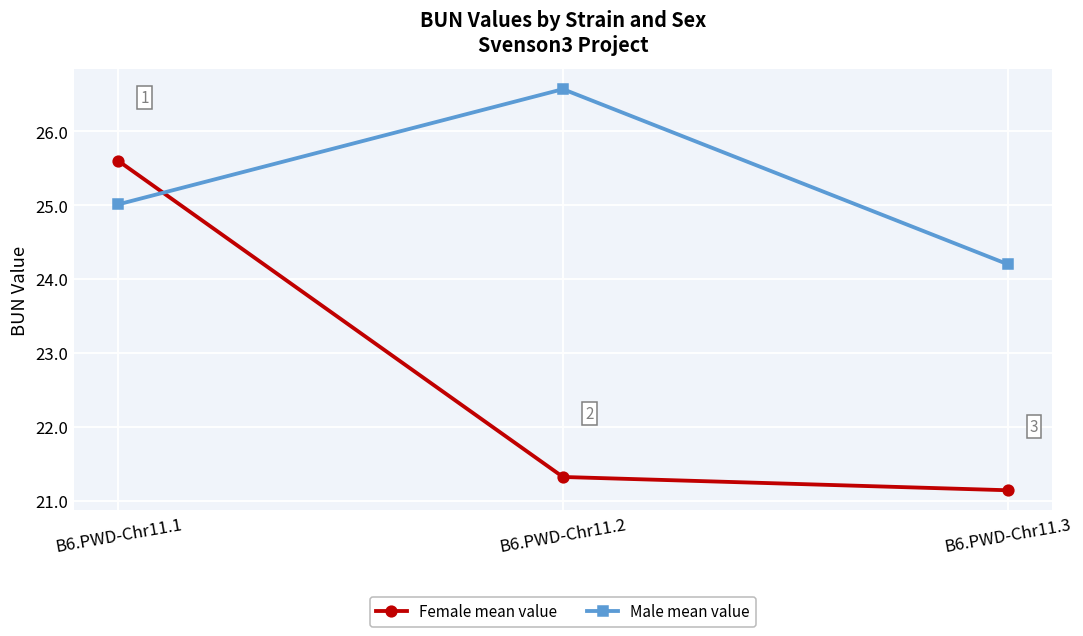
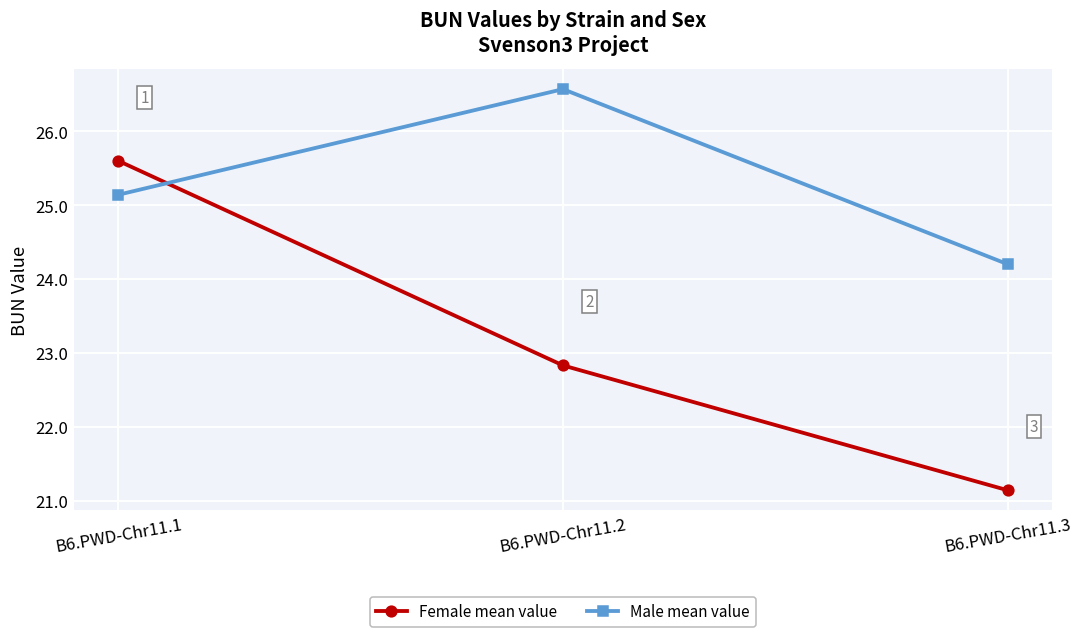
  {
    "Female mean value": {
      "B6.PWD-Chr11.1": 25.6,
-     "B6.PWD-Chr11.2": 21.3,
+     "B6.PWD-Chr11.2": 22.8,
      "B6.PWD-Chr11.3": 21.1
    },
    "Male mean value": {
-     "B6.PWD-Chr11.1": 25.0,
+     "B6.PWD-Chr11.1": 25.1,
      "B6.PWD-Chr11.2": 26.6,
      "B6.PWD-Chr11.3": 24.2
    }
  }
